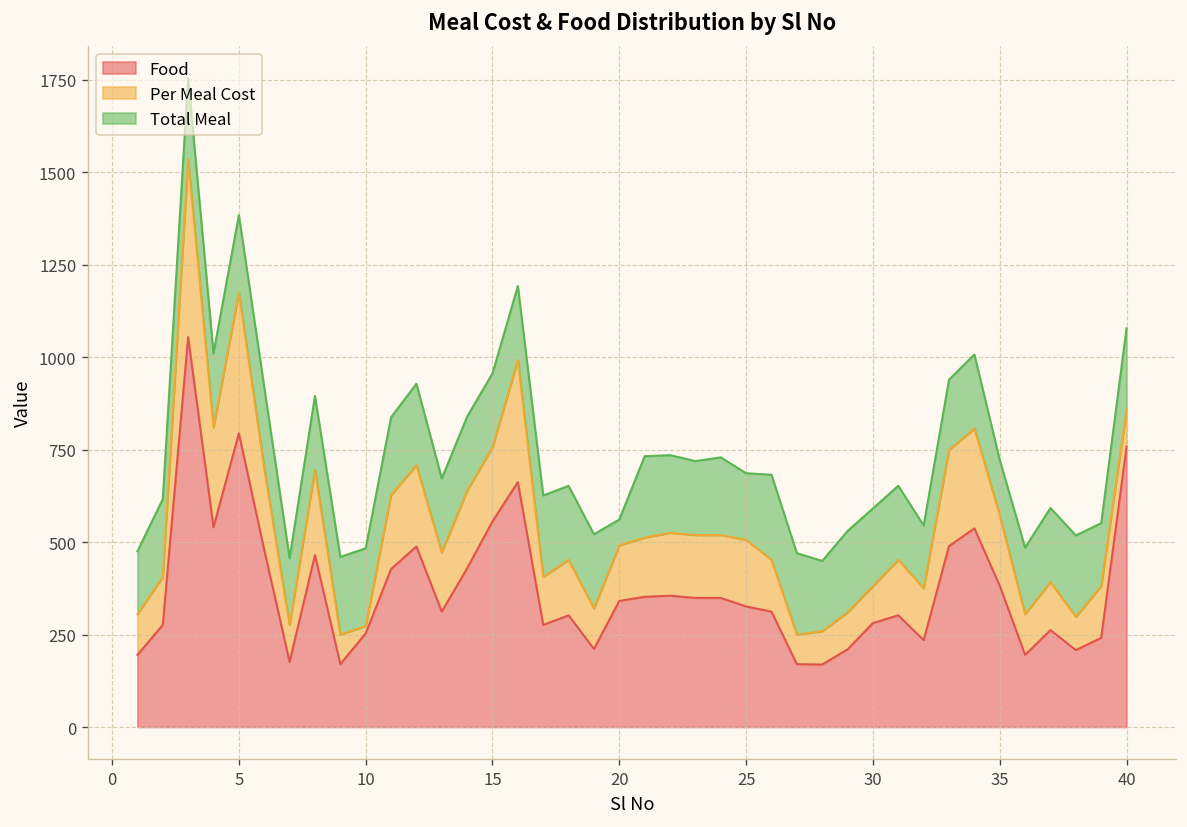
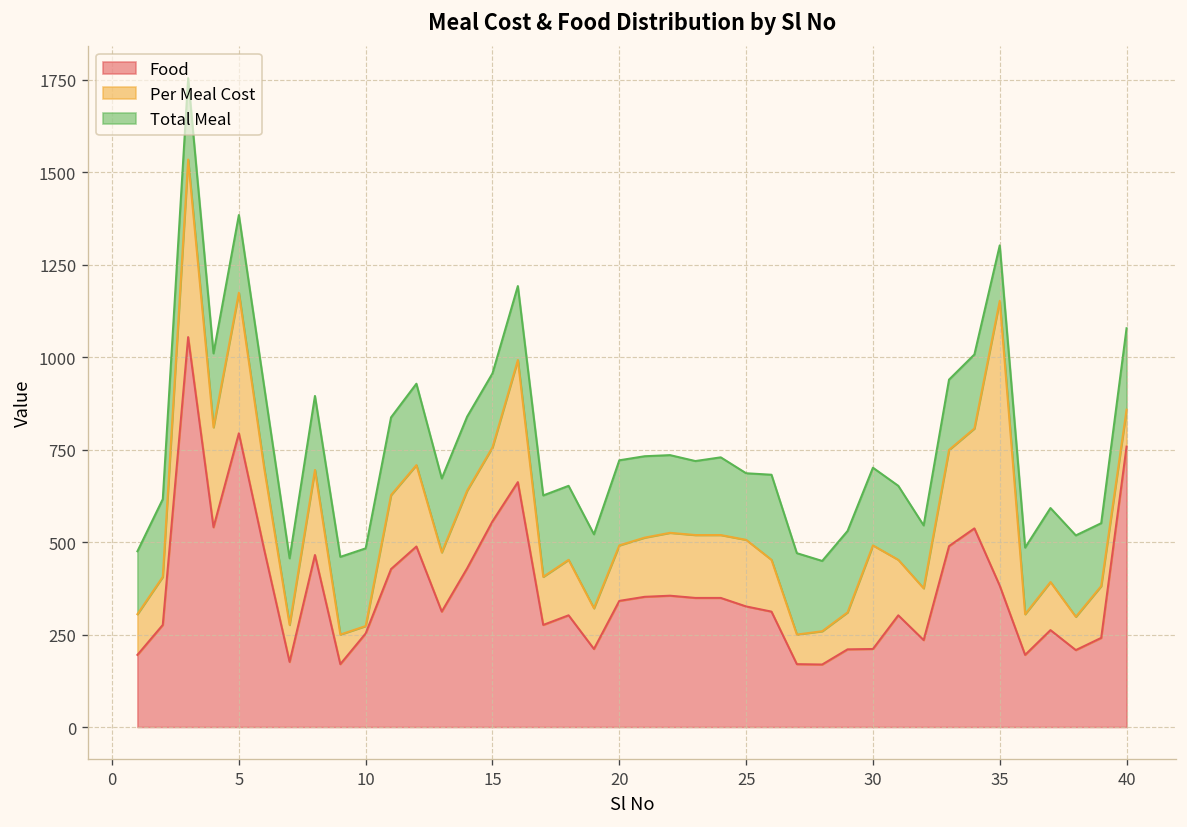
  {
    "Food": {
      "5": 790,
      "10": 250,
      "15": 560,
      "20": 340,
      "25": 330,
-     "30": 280,
+     "30": 210,
      "35": 380,
      "40": 760
    },
    "Per Meal Cost": {
      "5": 380,
      "10": 20,
      "15": 200,
      "20": 150,
      "25": 180,
-     "30": 100,
-     "35": 190,
+     "30": 280,
+     "35": 770,
      "40": 100
    },
    "Total Meal": {
      "5": 210,
      "10": 210,
      "15": 200,
-     "20": 70,
+     "20": 230,
      "25": 180,
      "30": 210,
      "35": 150,
      "40": 220
    }
  }
